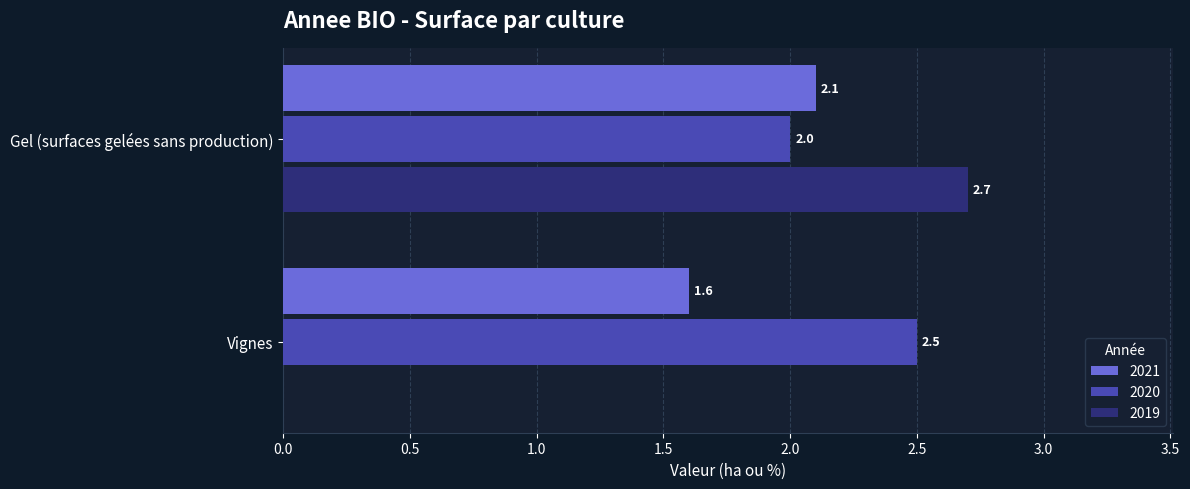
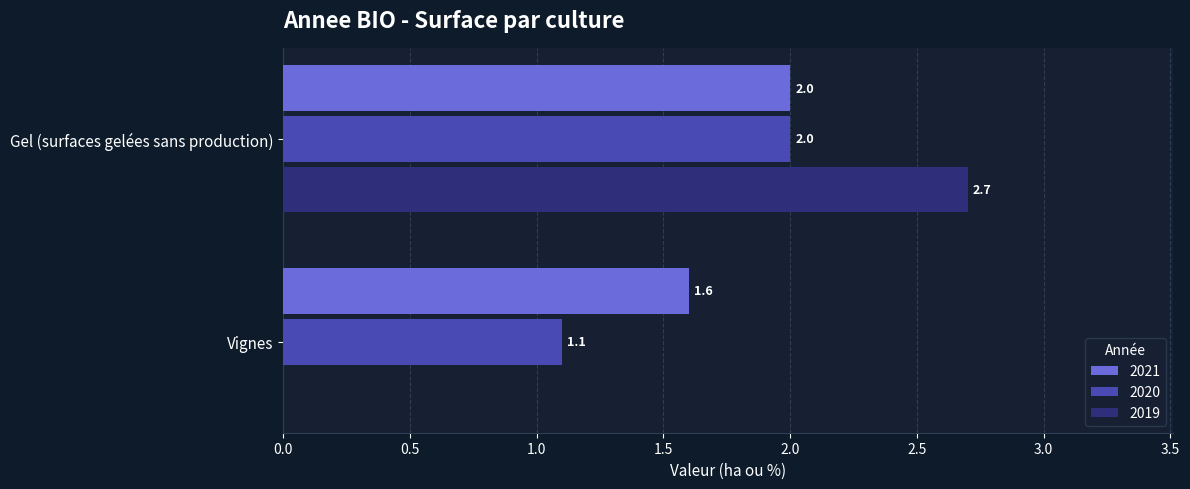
  {
    "2021": {
-     "Gel (surfaces gelées sans production)": 2.1,
+     "Gel (surfaces gelées sans production)": 2.0,
      "Vignes": 1.6
    },
    "2020": {
      "Gel (surfaces gelées sans production)": 2.0,
-     "Vignes": 2.5
+     "Vignes": 1.1
    },
    "2019": {
      "Gel (surfaces gelées sans production)": 2.7
    }
  }
